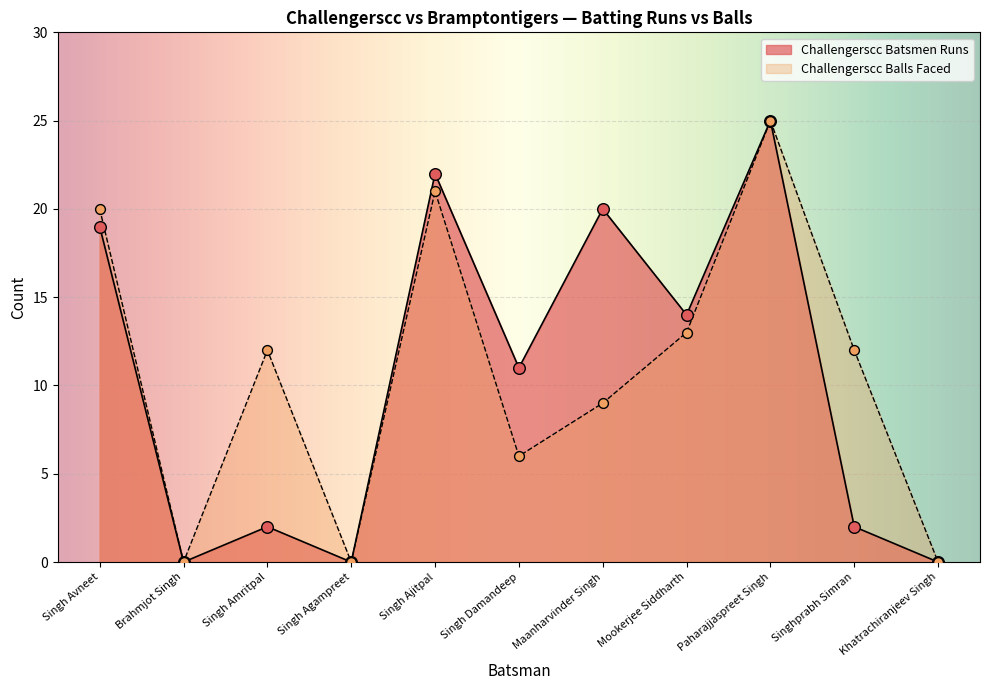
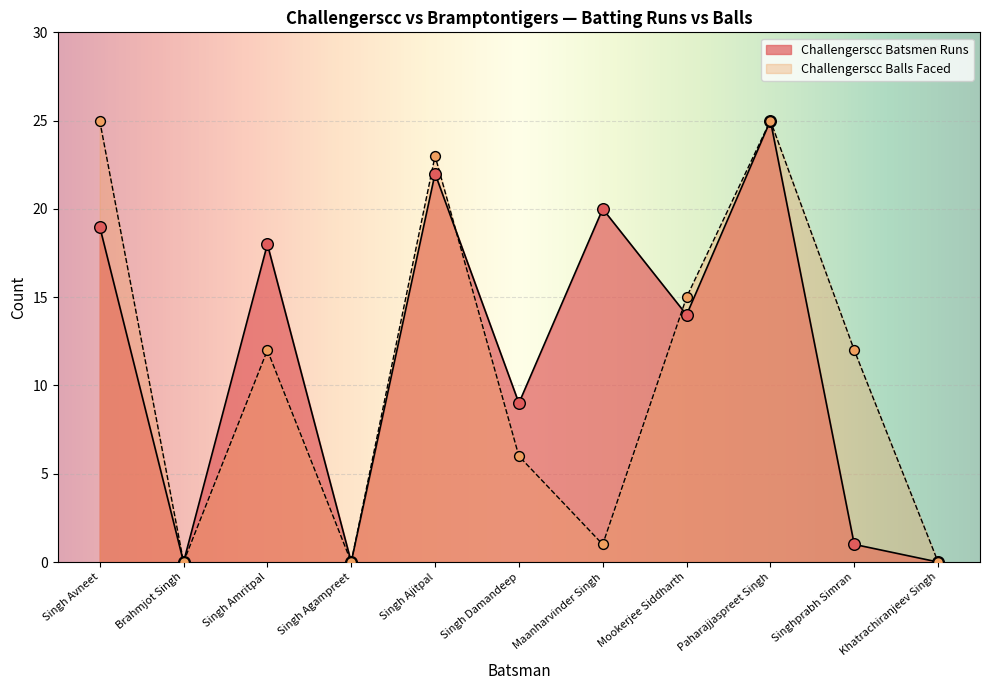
  {
    "Challengerscc Batsmen Runs": {
      "Singh Avneet": 19,
-     "Singh Amritpal": 2,
+     "Singh Amritpal": 18,
      "Singh Ajitpal": 22,
-     "Singh Damandeep": 11,
+     "Singh Damandeep": 9,
      "Maanharvinder Singh": 20,
      "Mookerjee Siddharth": 14,
-     "Singhprabh Simran": 2
+     "Singhprabh Simran": 1
    },
    "Challengerscc Balls Faced": {
-     "Singh Avneet": 20,
+     "Singh Avneet": 25,
      "Singh Amritpal": 12,
-     "Singh Ajitpal": 21,
+     "Singh Ajitpal": 23,
      "Singh Damandeep": 6,
-     "Maanharvinder Singh": 9,
-     "Mookerjee Siddharth": 13,
+     "Maanharvinder Singh": 1,
+     "Mookerjee Siddharth": 15,
      "Singhprabh Simran": 12
    }
  }
